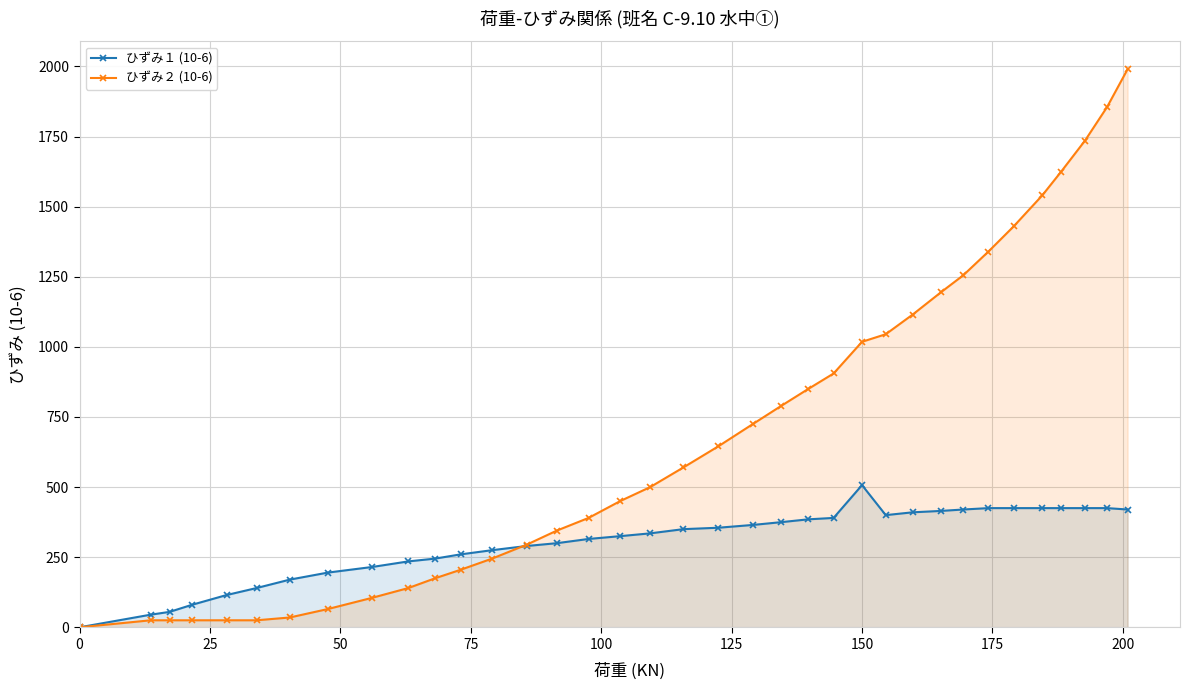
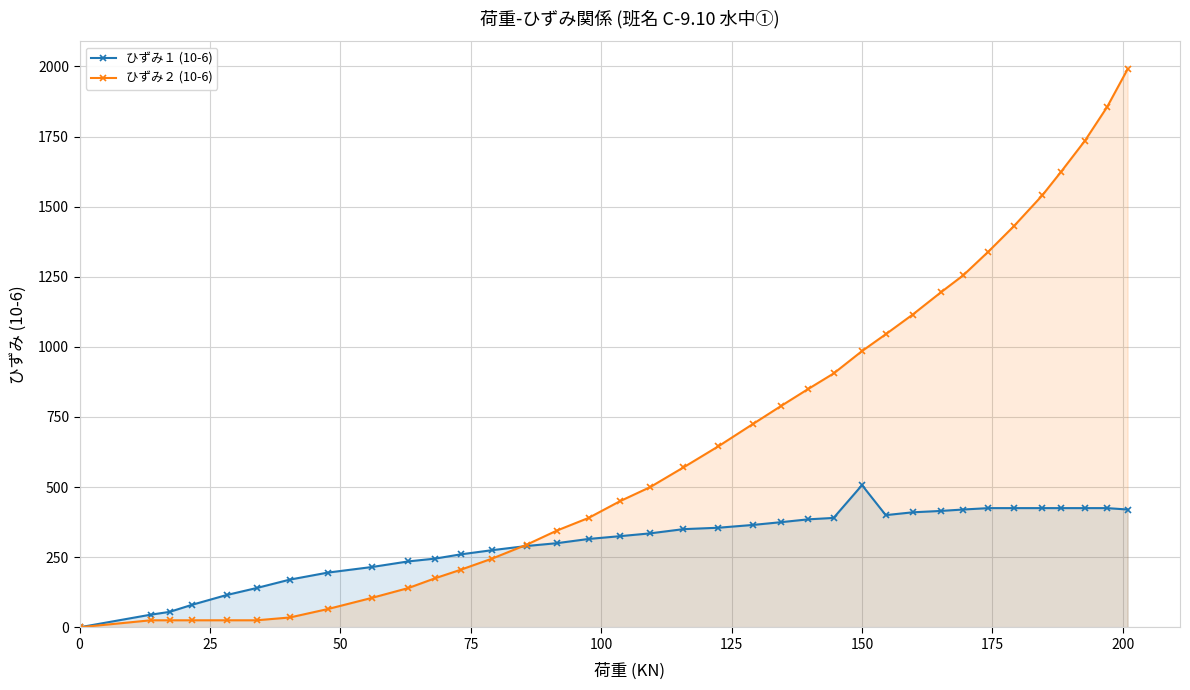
  {
    "ひずみ１ (10-6)": {
      "150": 510
    },
    "ひずみ２ (10-6)": {
-     "150": 1020
+     "150": 990
    }
  }
